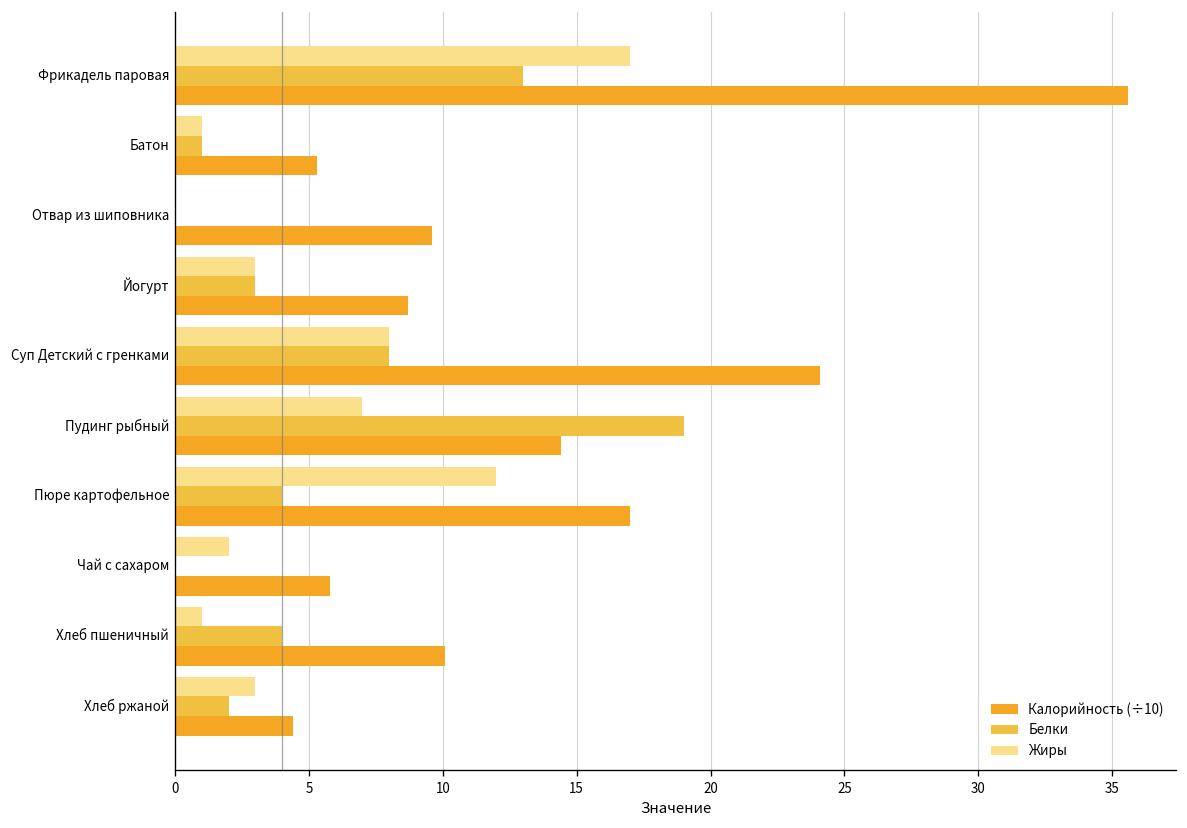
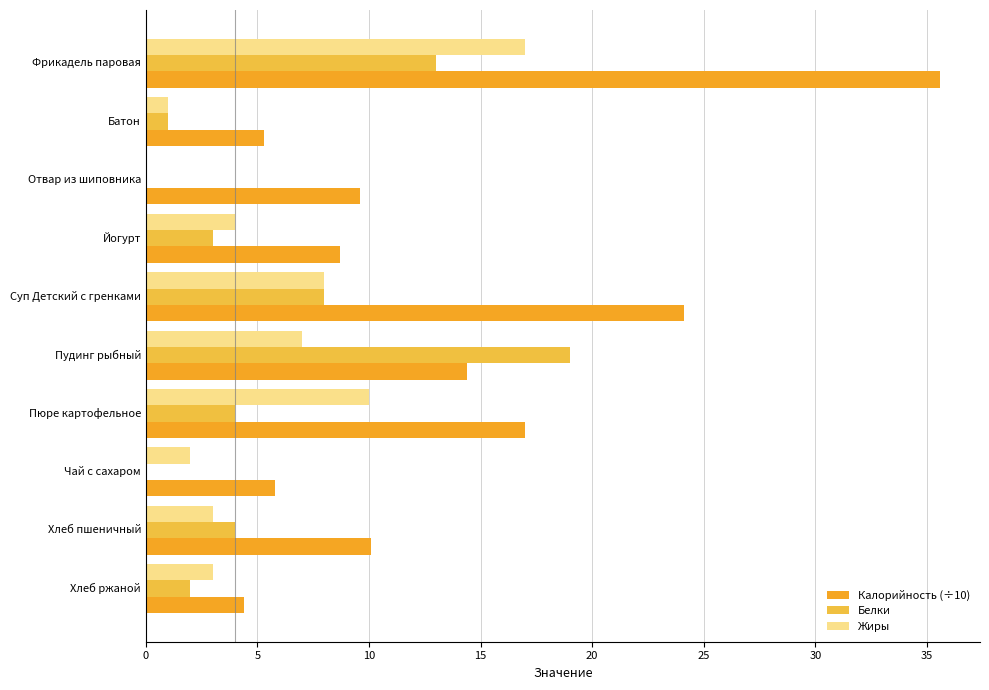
  {
    "Жиры": {
      "Фрикадель паровая": 17,
      "Батон": 1,
      "Отвар из шиповника": 0,
-     "Йогурт": 3,
+     "Йогурт": 4,
      "Суп Детский с гренками": 8,
      "Пудинг рыбный": 7,
-     "Пюре картофельное": 12,
+     "Пюре картофельное": 10,
      "Чай с сахаром": 2,
-     "Хлеб пшеничный": 1,
+     "Хлеб пшеничный": 3,
      "Хлеб ржаной": 3
    }
  }
